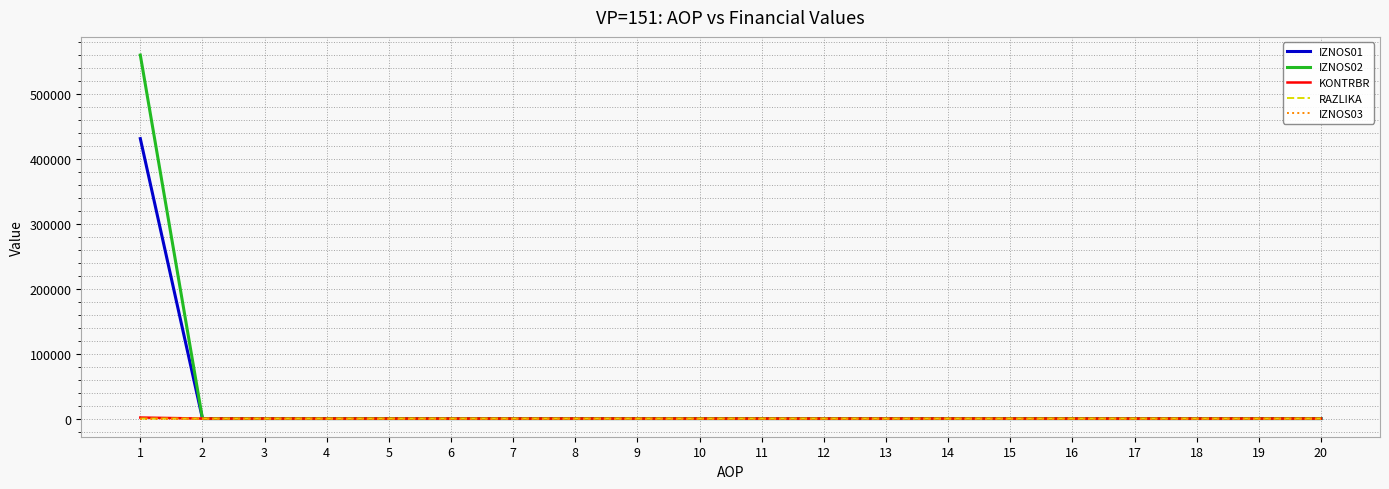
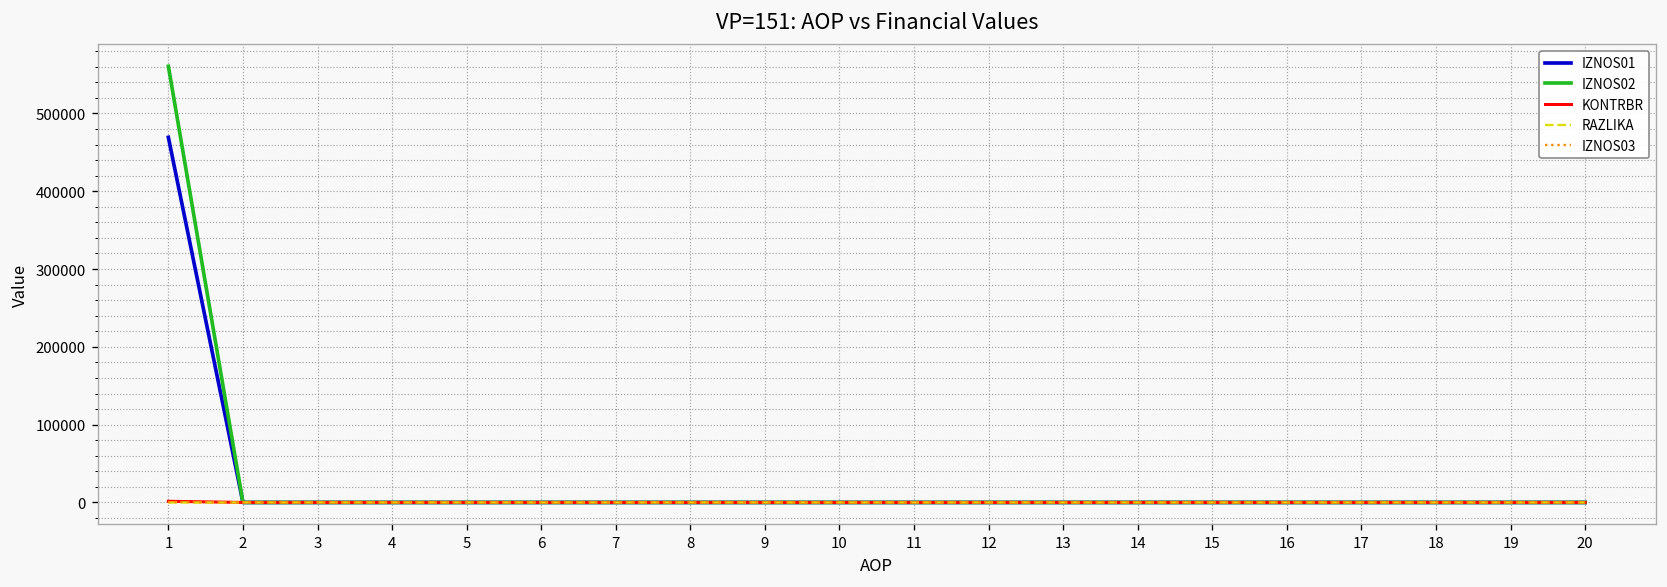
  {
    "IZNOS01": {
-     "1": 430000
+     "1": 470000
    },
    "IZNOS02": {
      "1": 560000
    }
  }
